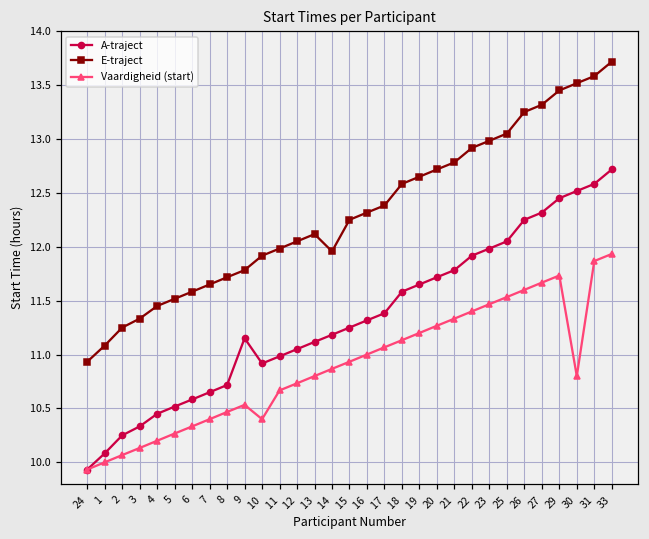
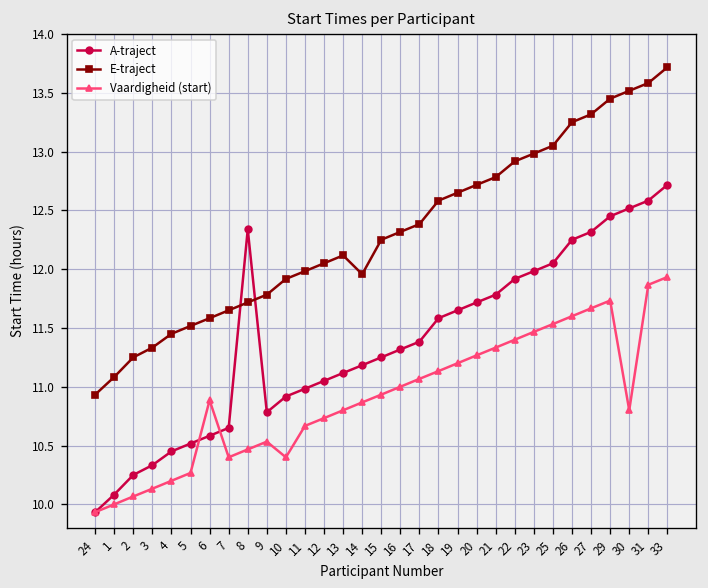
  {
    "A-traject": {
      "1": 10.1,
      "2": 10.3,
      "3": 10.3,
      "4": 10.5,
      "5": 10.5,
      "6": 10.6,
      "7": 10.7,
-     "8": 10.7,
-     "9": 11.2,
+     "8": 12.3,
+     "9": 10.8,
      "10": 10.9,
      "11": 11.0,
      "12": 11.1,
      "13": 11.1,
      "14": 11.2,
      "15": 11.3,
      "16": 11.3,
      "17": 11.4,
      "18": 11.6,
      "19": 11.7,
      "20": 11.7,
      "21": 11.8,
      "22": 11.9,
      "23": 12.0,
      "25": 12.1,
      "26": 12.3,
      "27": 12.3,
      "29": 12.5,
      "30": 12.5,
      "31": 12.6,
      "33": 12.7
    },
    "E-traject": {
      "24": 10.9,
      "1": 11.1,
      "2": 11.3,
      "3": 11.3,
      "4": 11.5,
      "5": 11.5,
      "6": 11.6,
      "7": 11.7,
      "8": 11.7,
      "9": 11.8,
      "10": 11.9,
      "11": 12.0,
      "12": 12.1,
      "13": 12.1,
      "14": 12.0,
      "15": 12.3,
      "16": 12.3,
      "17": 12.4,
      "18": 12.6,
      "19": 12.7,
      "20": 12.7,
      "21": 12.8,
      "22": 12.9,
      "23": 13.0,
      "25": 13.1,
      "26": 13.3,
      "27": 13.3,
      "29": 13.5,
      "30": 13.5,
      "31": 13.6,
      "33": 13.7
    },
    "Vaardigheid (start)": {
      "1": 10.0,
      "2": 10.1,
      "3": 10.1,
      "4": 10.2,
      "5": 10.3,
-     "6": 10.3,
+     "6": 10.9,
      "7": 10.4,
      "8": 10.5,
      "9": 10.5,
      "10": 10.4,
      "11": 10.7,
      "12": 10.7,
      "13": 10.8,
      "14": 10.9,
      "15": 10.9,
      "16": 11.0,
      "17": 11.1,
      "18": 11.1,
      "19": 11.2,
      "20": 11.3,
      "21": 11.3,
      "22": 11.4,
      "23": 11.5,
      "25": 11.5,
      "26": 11.6,
      "27": 11.7,
      "29": 11.7,
      "30": 10.8,
      "31": 11.9,
      "33": 11.9
    }
  }
